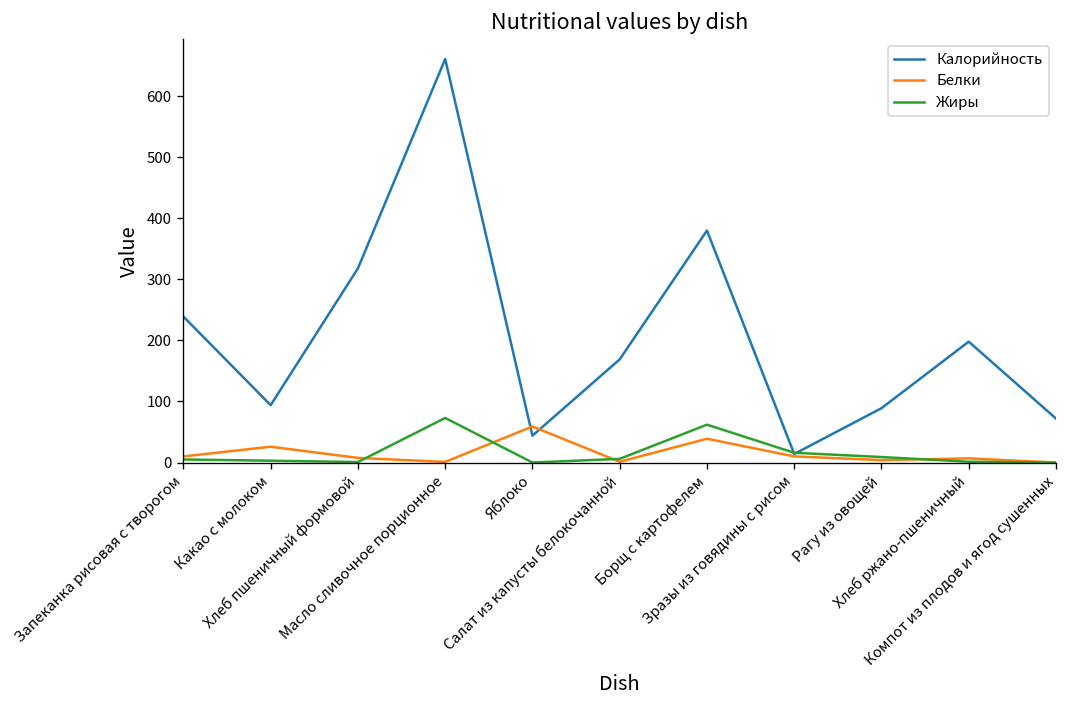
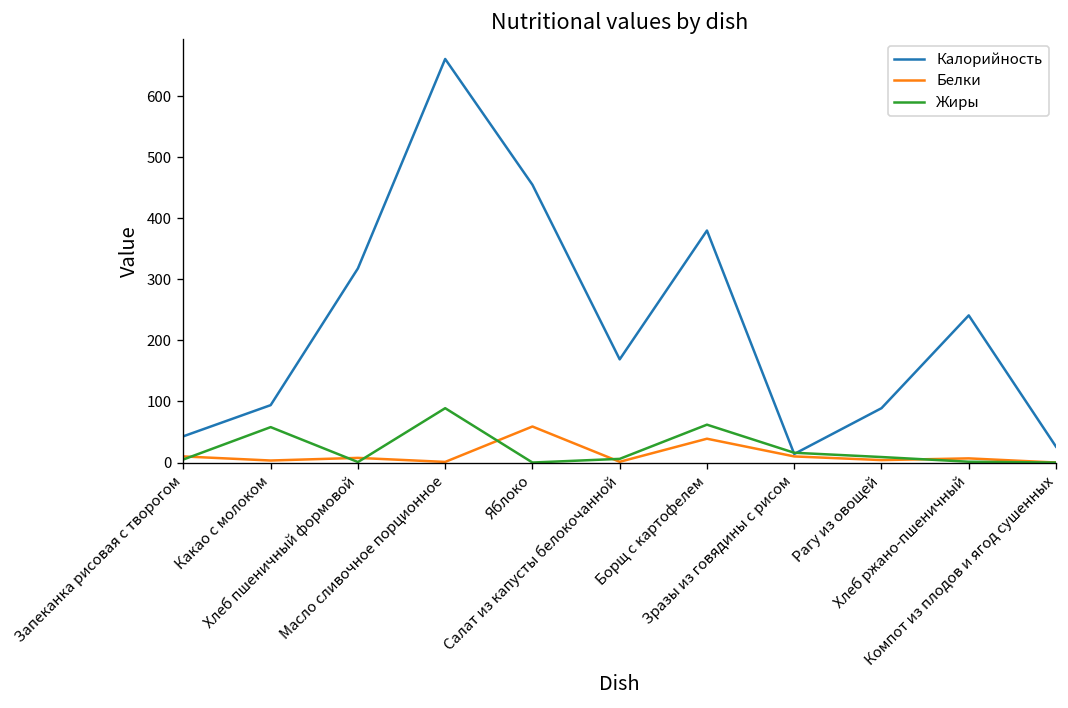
  {
    "Калорийность": {
-     "Запеканка рисовая с творогом": 240,
+     "Запеканка рисовая с творогом": 40,
      "Какао с молоком": 90,
      "Хлеб пшеничный формовой": 320,
      "Масло сливочное порционное": 660,
-     "Яблоко": 40,
+     "Яблоко": 460,
      "Салат из капусты белокочанной": 170,
      "Борщ с картофелем": 380,
      "Рагу из овощей": 90,
-     "Хлеб ржано-пшеничный": 200,
-     "Компот из плодов и ягод сушенных": 70
+     "Хлеб ржано-пшеничный": 240,
+     "Компот из плодов и ягод сушенных": 30
    },
    "Белки": {
-     "Какао с молоком": 30,
+     "Какао с молоком": 0,
      "Хлеб пшеничный формовой": 10,
      "Масло сливочное порционное": 0,
      "Яблоко": 60,
      "Борщ с картофелем": 40,
      "Хлеб ржано-пшеничный": 10
    },
    "Жиры": {
-     "Какао с молоком": 0,
+     "Какао с молоком": 60,
      "Хлеб пшеничный формовой": 0,
-     "Масло сливочное порционное": 70,
+     "Масло сливочное порционное": 90,
      "Яблоко": 0,
      "Борщ с картофелем": 60,
      "Хлеб ржано-пшеничный": 0
    }
  }
